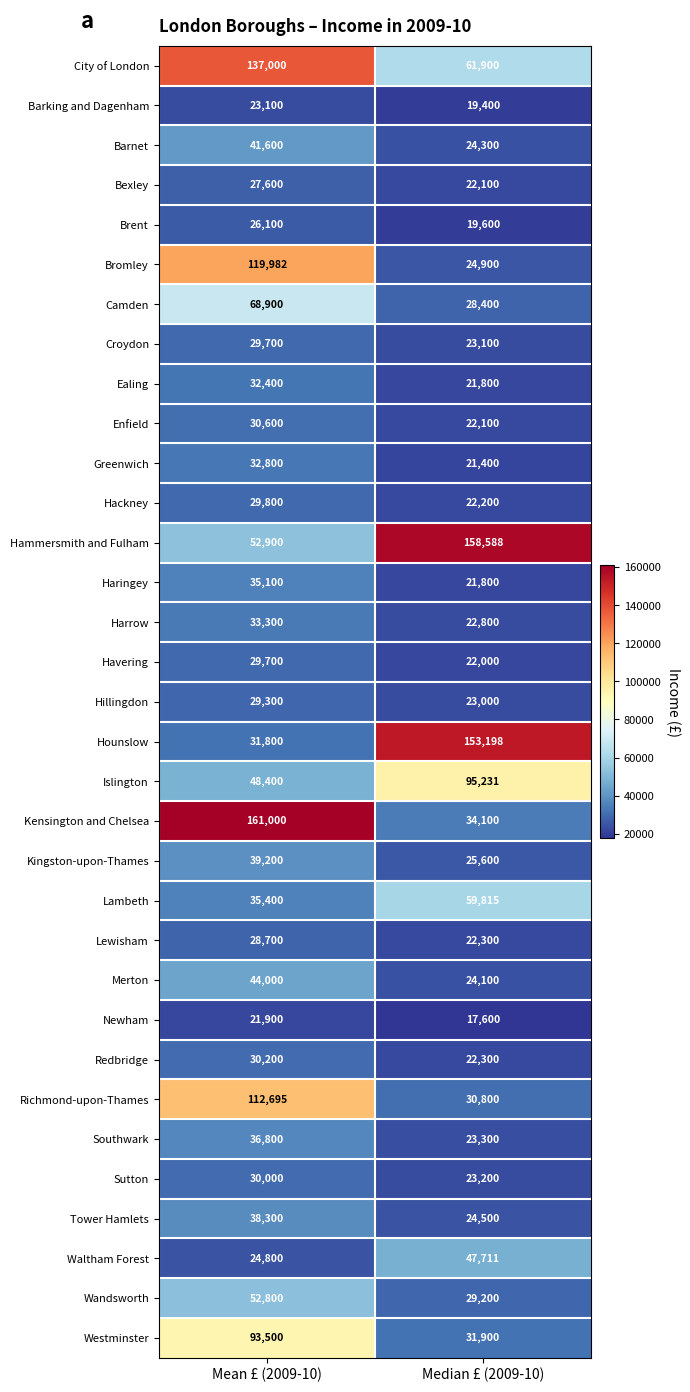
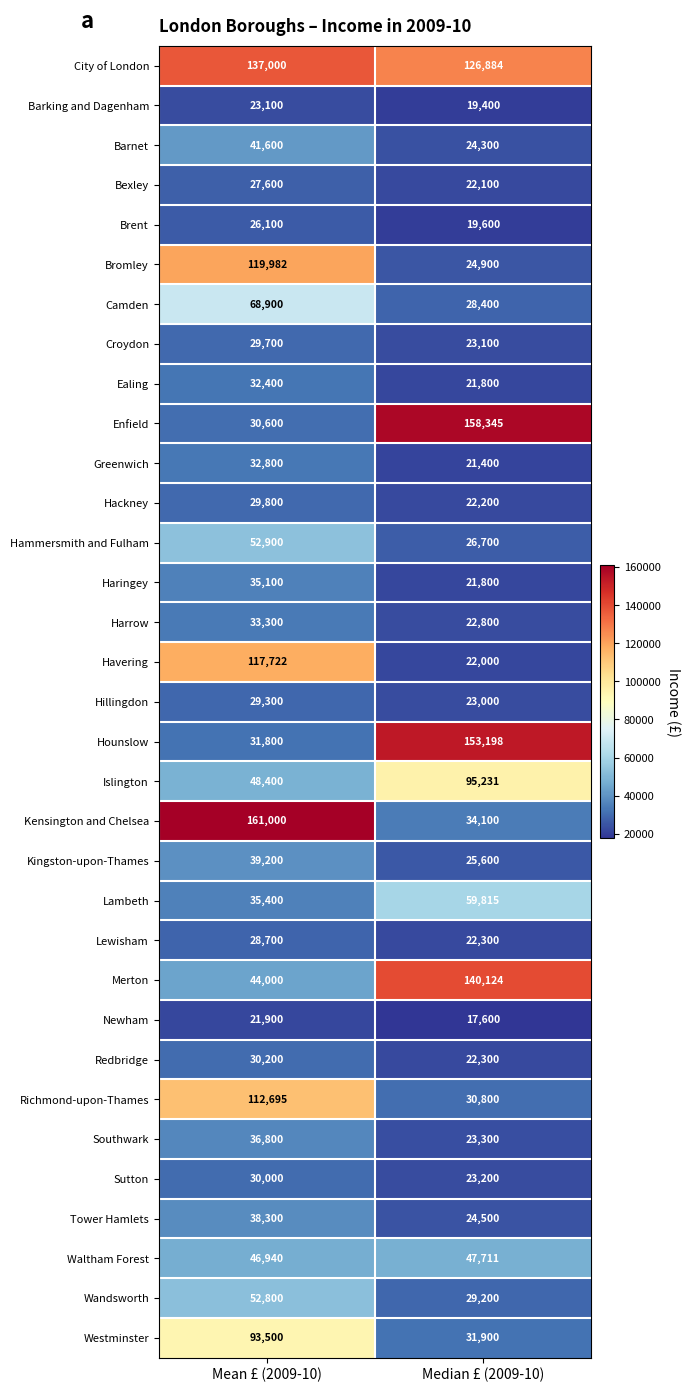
  {
    "City of London": {
      "Mean £ (2009-10)": "137,000",
-     "Median £ (2009-10)": "61,900"
+     "Median £ (2009-10)": "126,884"
    },
    "Barking and Dagenham": {
      "Mean £ (2009-10)": "23,100",
      "Median £ (2009-10)": "19,400"
    },
    "Barnet": {
      "Mean £ (2009-10)": "41,600",
      "Median £ (2009-10)": "24,300"
    },
    "Bexley": {
      "Mean £ (2009-10)": "27,600",
      "Median £ (2009-10)": "22,100"
    },
    "Brent": {
      "Mean £ (2009-10)": "26,100",
      "Median £ (2009-10)": "19,600"
    },
    "Bromley": {
      "Mean £ (2009-10)": "119,982",
      "Median £ (2009-10)": "24,900"
    },
    "Camden": {
      "Mean £ (2009-10)": "68,900",
      "Median £ (2009-10)": "28,400"
    },
    "Croydon": {
      "Mean £ (2009-10)": "29,700",
      "Median £ (2009-10)": "23,100"
    },
    "Ealing": {
      "Mean £ (2009-10)": "32,400",
      "Median £ (2009-10)": "21,800"
    },
    "Enfield": {
      "Mean £ (2009-10)": "30,600",
-     "Median £ (2009-10)": "22,100"
+     "Median £ (2009-10)": "158,345"
    },
    "Greenwich": {
      "Mean £ (2009-10)": "32,800",
      "Median £ (2009-10)": "21,400"
    },
    "Hackney": {
      "Mean £ (2009-10)": "29,800",
      "Median £ (2009-10)": "22,200"
    },
    "Hammersmith and Fulham": {
      "Mean £ (2009-10)": "52,900",
-     "Median £ (2009-10)": "158,588"
+     "Median £ (2009-10)": "26,700"
    },
    "Haringey": {
      "Mean £ (2009-10)": "35,100",
      "Median £ (2009-10)": "21,800"
    },
    "Harrow": {
      "Mean £ (2009-10)": "33,300",
      "Median £ (2009-10)": "22,800"
    },
    "Havering": {
-     "Mean £ (2009-10)": "29,700",
+     "Mean £ (2009-10)": "117,722",
      "Median £ (2009-10)": "22,000"
    },
    "Hillingdon": {
      "Mean £ (2009-10)": "29,300",
      "Median £ (2009-10)": "23,000"
    },
    "Hounslow": {
      "Mean £ (2009-10)": "31,800",
      "Median £ (2009-10)": "153,198"
    },
    "Islington": {
      "Mean £ (2009-10)": "48,400",
      "Median £ (2009-10)": "95,231"
    },
    "Kensington and Chelsea": {
      "Mean £ (2009-10)": "161,000",
      "Median £ (2009-10)": "34,100"
    },
    "Kingston-upon-Thames": {
      "Mean £ (2009-10)": "39,200",
      "Median £ (2009-10)": "25,600"
    },
    "Lambeth": {
      "Mean £ (2009-10)": "35,400",
      "Median £ (2009-10)": "59,815"
    },
    "Lewisham": {
      "Mean £ (2009-10)": "28,700",
      "Median £ (2009-10)": "22,300"
    },
    "Merton": {
      "Mean £ (2009-10)": "44,000",
-     "Median £ (2009-10)": "24,100"
+     "Median £ (2009-10)": "140,124"
    },
    "Newham": {
      "Mean £ (2009-10)": "21,900",
      "Median £ (2009-10)": "17,600"
    },
    "Redbridge": {
      "Mean £ (2009-10)": "30,200",
      "Median £ (2009-10)": "22,300"
    },
    "Richmond-upon-Thames": {
      "Mean £ (2009-10)": "112,695",
      "Median £ (2009-10)": "30,800"
    },
    "Southwark": {
      "Mean £ (2009-10)": "36,800",
      "Median £ (2009-10)": "23,300"
    },
    "Sutton": {
      "Mean £ (2009-10)": "30,000",
      "Median £ (2009-10)": "23,200"
    },
    "Tower Hamlets": {
      "Mean £ (2009-10)": "38,300",
      "Median £ (2009-10)": "24,500"
    },
    "Waltham Forest": {
-     "Mean £ (2009-10)": "24,800",
+     "Mean £ (2009-10)": "46,940",
      "Median £ (2009-10)": "47,711"
    },
    "Wandsworth": {
      "Mean £ (2009-10)": "52,800",
      "Median £ (2009-10)": "29,200"
    },
    "Westminster": {
      "Mean £ (2009-10)": "93,500",
      "Median £ (2009-10)": "31,900"
    }
  }
